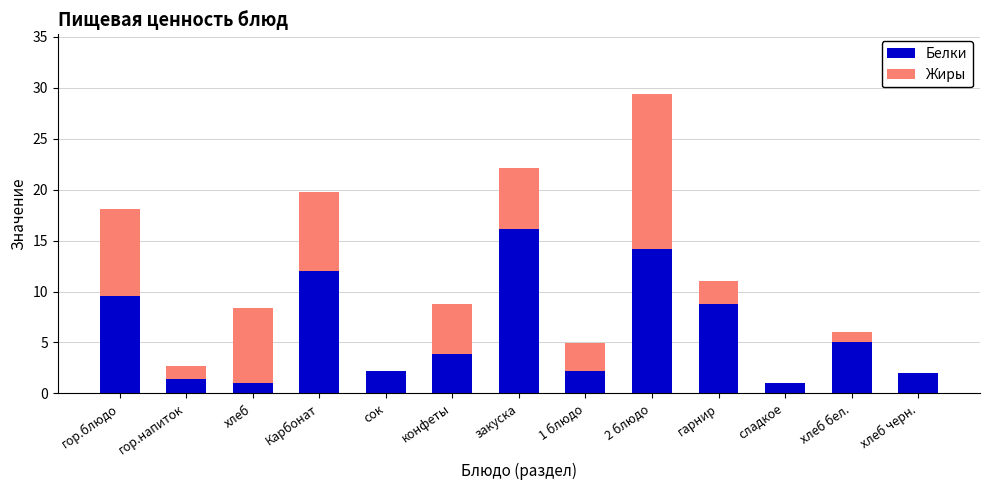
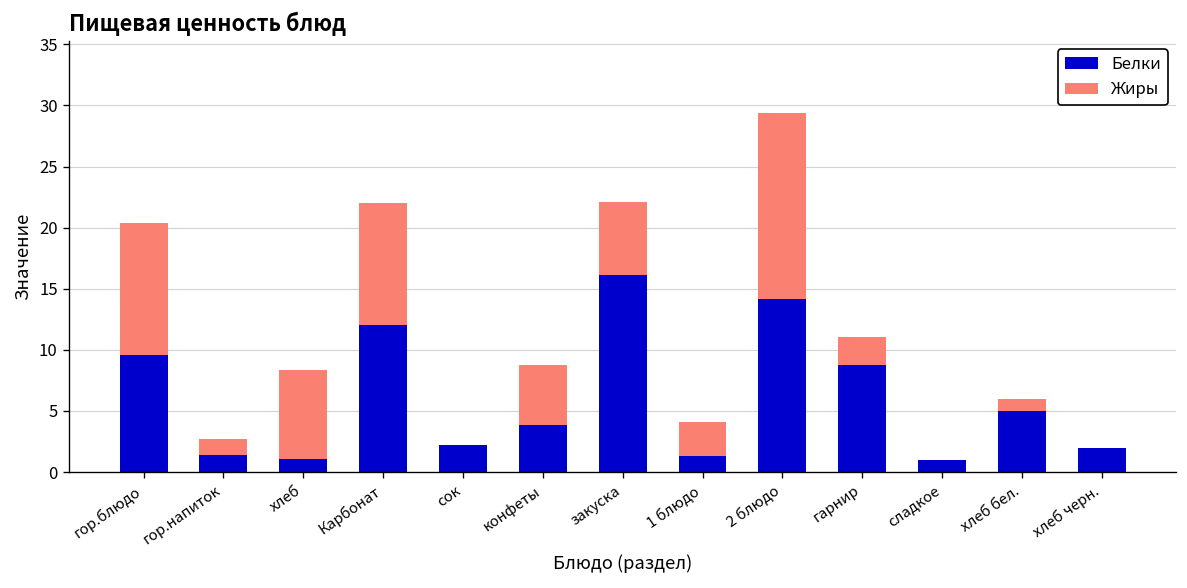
  {
    "Белки": {
      "гор.блюдо": 9.6,
      "гор.напиток": 1.4,
      "хлеб": 1.1,
      "Карбонат": 12.0,
      "сок": 2.2,
      "конфеты": 3.9,
      "закуска": 16.1,
-     "1 блюдо": 2.2,
+     "1 блюдо": 1.3,
      "2 блюдо": 14.2,
      "гарнир": 8.8,
      "сладкое": 1.0,
      "хлеб бел.": 5.0,
      "хлеб черн.": 2.0
    },
    "Жиры": {
-     "гор.блюдо": 8.6,
+     "гор.блюдо": 10.8,
      "гор.напиток": 1.3,
      "хлеб": 7.3,
-     "Карбонат": 7.8,
+     "Карбонат": 10.0,
      "сок": 0.0,
      "конфеты": 4.9,
      "закуска": 6.0,
      "1 блюдо": 2.8,
      "2 блюдо": 15.2,
      "гарнир": 2.3,
      "сладкое": 0.0,
      "хлеб бел.": 1.0,
      "хлеб черн.": 0.0
    }
  }
